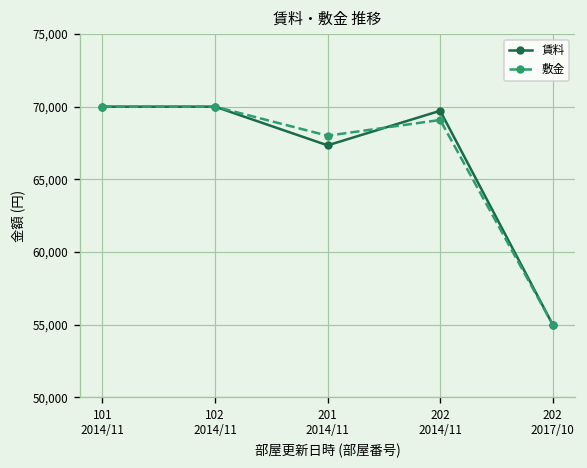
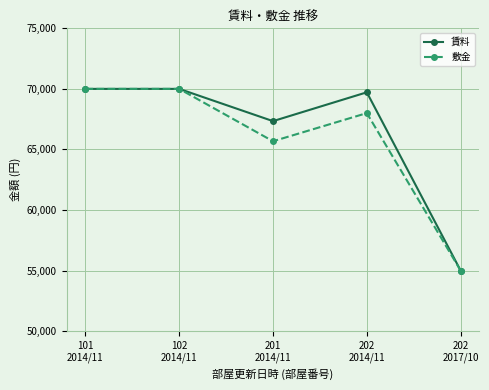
  {
    "賃料": {
      "201 2014/11": "67,300",
      "202 2014/11": "69,700"
    },
    "敷金": {
-     "201 2014/11": "68,000",
-     "202 2014/11": "69,100"
+     "201 2014/11": "65,700",
+     "202 2014/11": "68,000"
    }
  }
